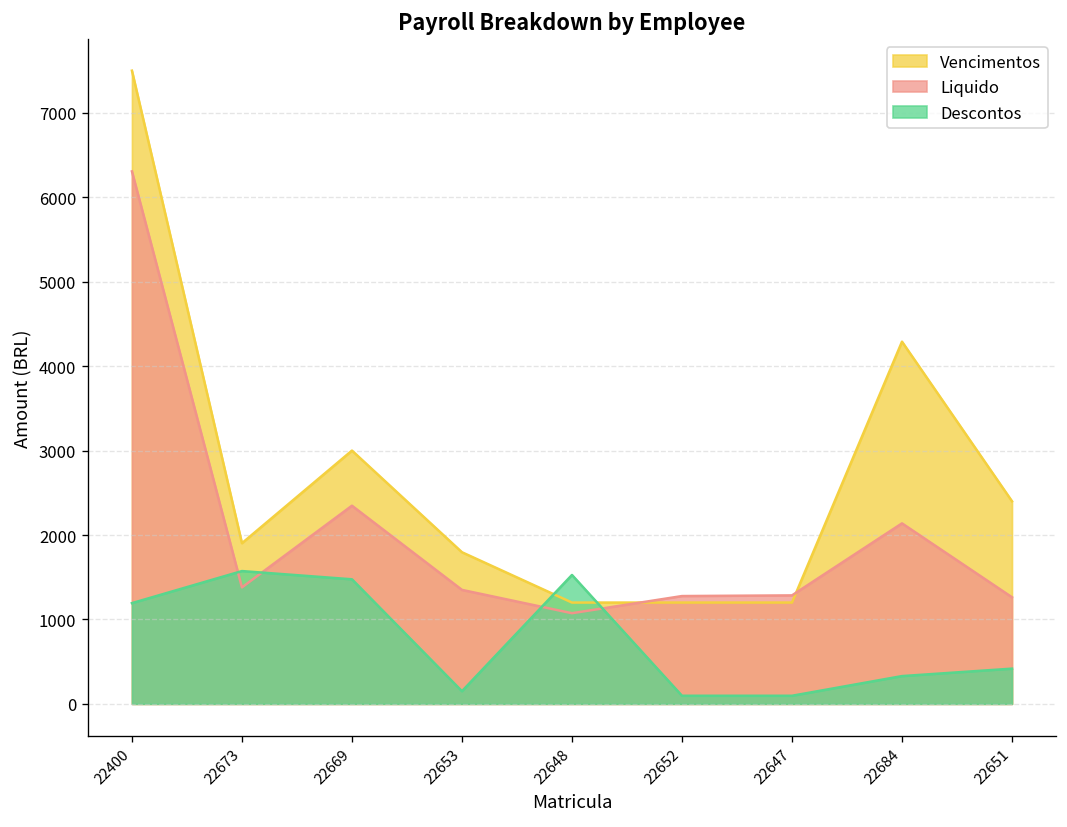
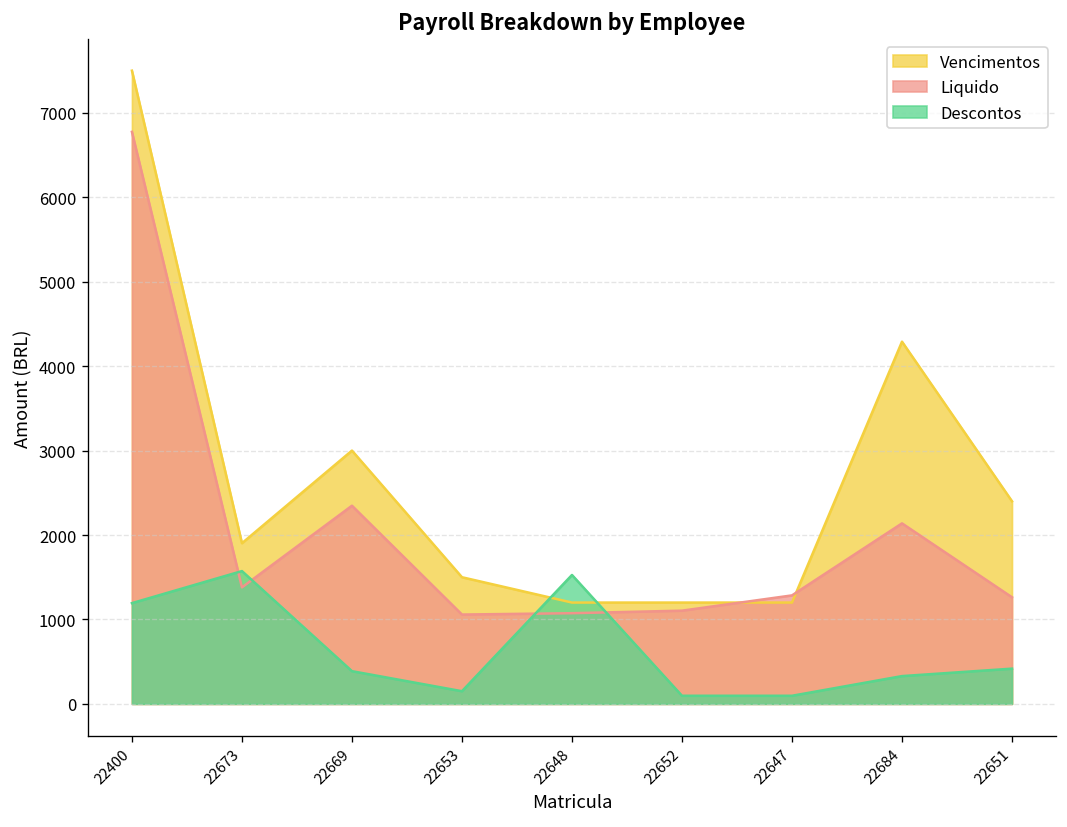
  {
    "Vencimentos": {
      "22400": 7500,
      "22673": 1900,
      "22669": 3000,
-     "22653": 1800,
+     "22653": 1500,
      "22648": 1200,
      "22652": 1200,
      "22647": 1200,
      "22684": 4300,
      "22651": 2400
    },
    "Liquido": {
-     "22400": 6300,
+     "22400": 6800,
      "22673": 1400,
      "22669": 2300,
-     "22653": 1400,
+     "22653": 1100,
      "22648": 1100,
-     "22652": 1300,
+     "22652": 1100,
      "22647": 1300,
      "22684": 2100,
      "22651": 1300
    },
    "Descontos": {
      "22400": 1200,
      "22673": 1600,
-     "22669": 1500,
+     "22669": 400,
      "22653": 200,
      "22648": 1500,
      "22652": 100,
      "22647": 100,
      "22684": 300,
      "22651": 400
    }
  }
